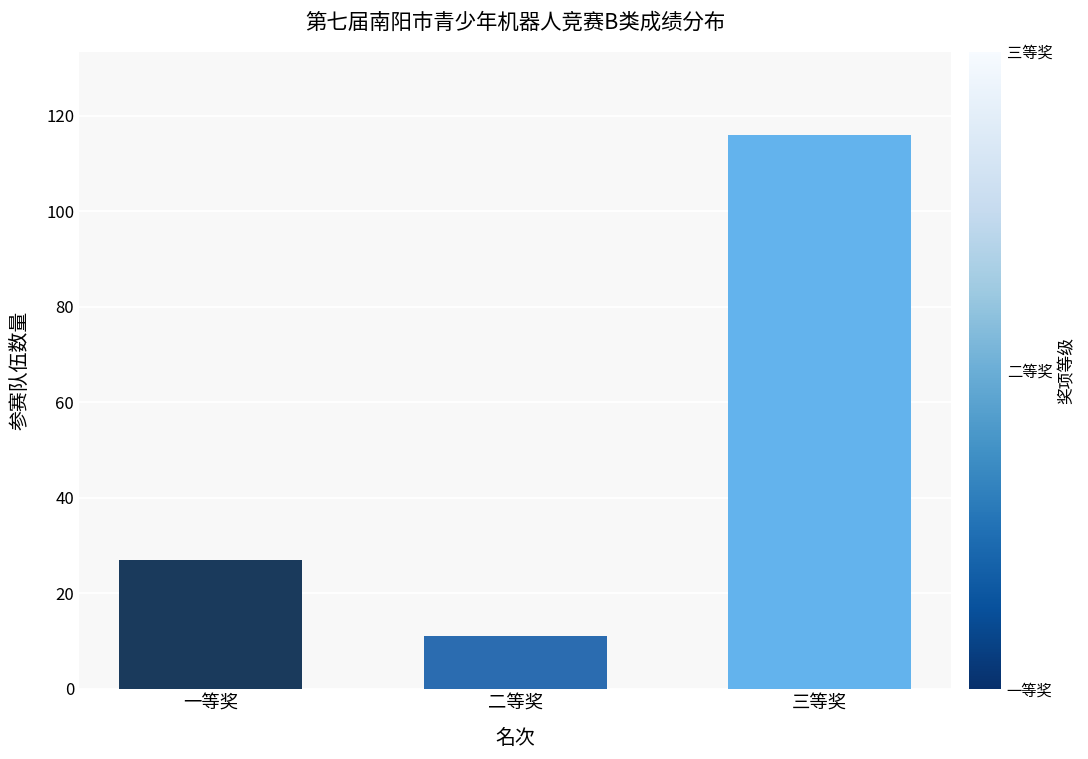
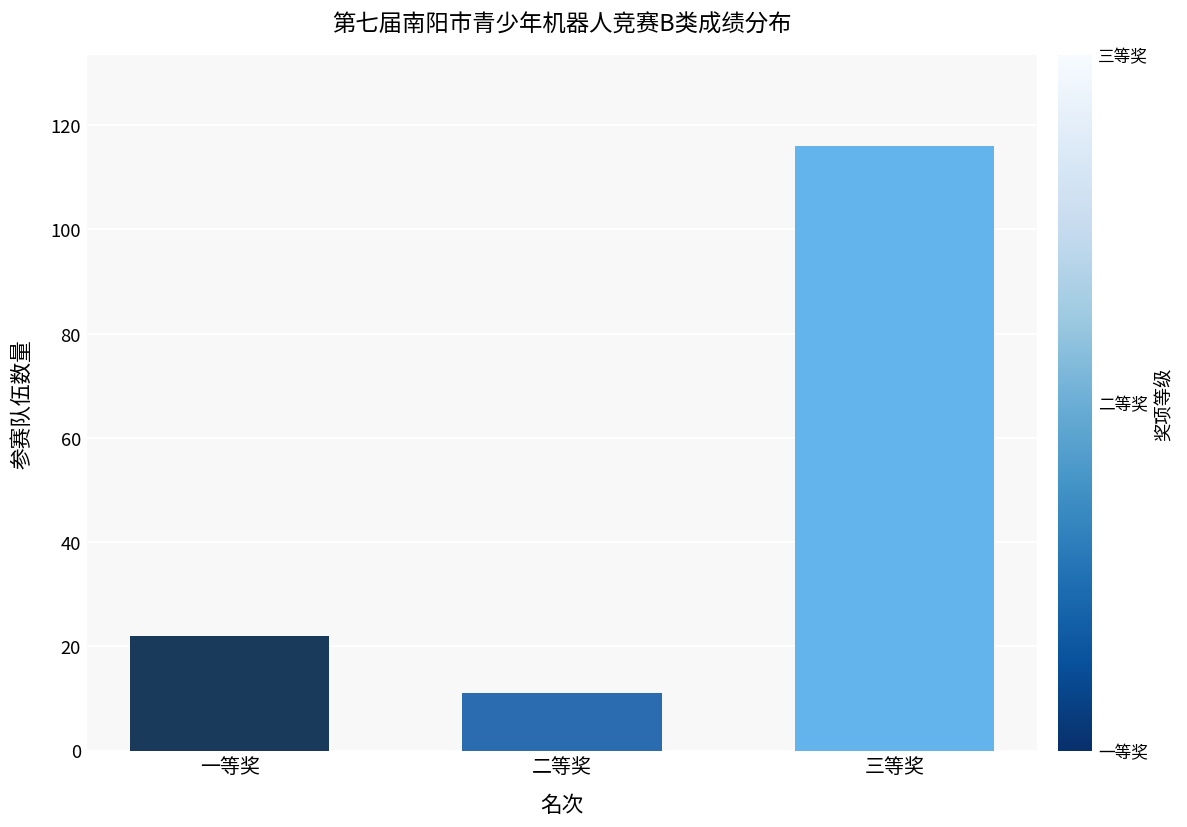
  {
-   "一等奖": 27,
+   "一等奖": 22,
    "二等奖": 11,
    "三等奖": 116
  }
